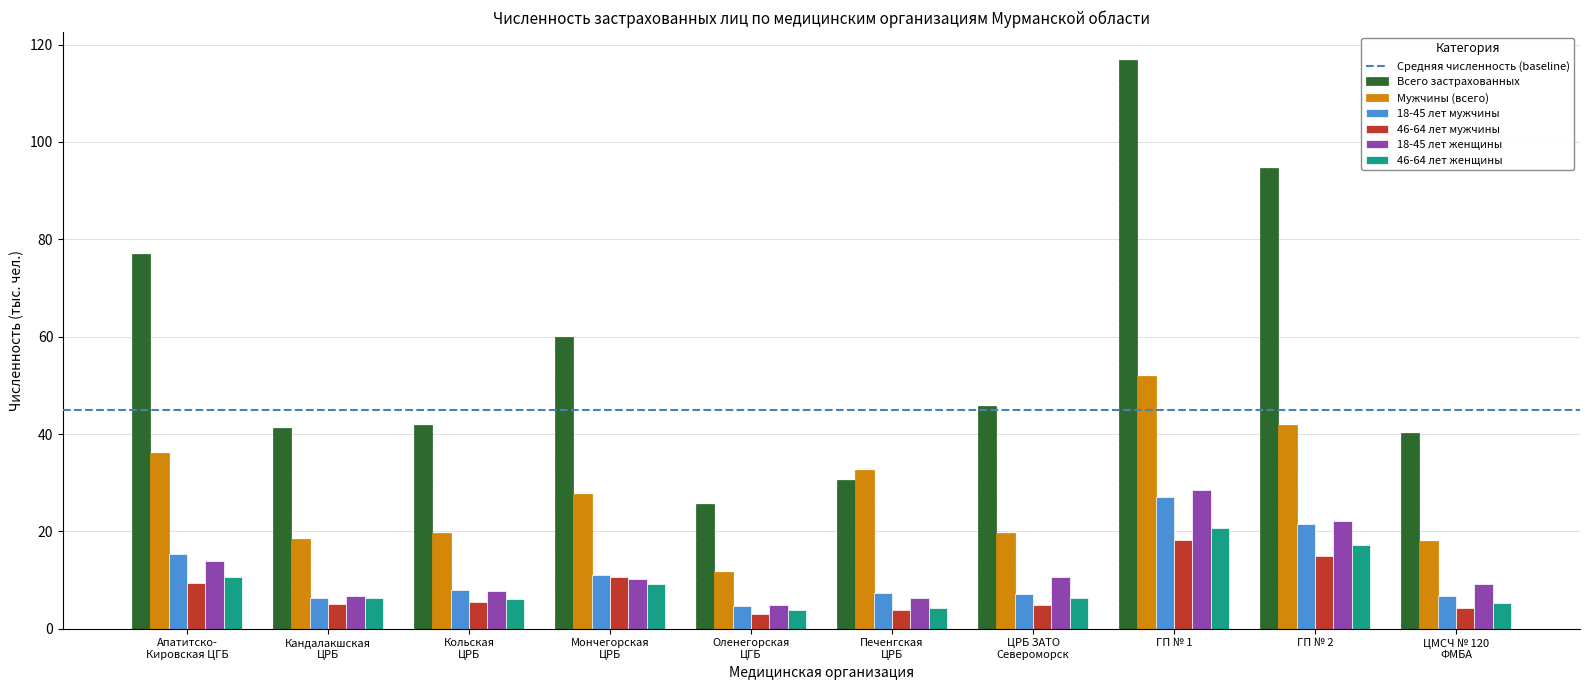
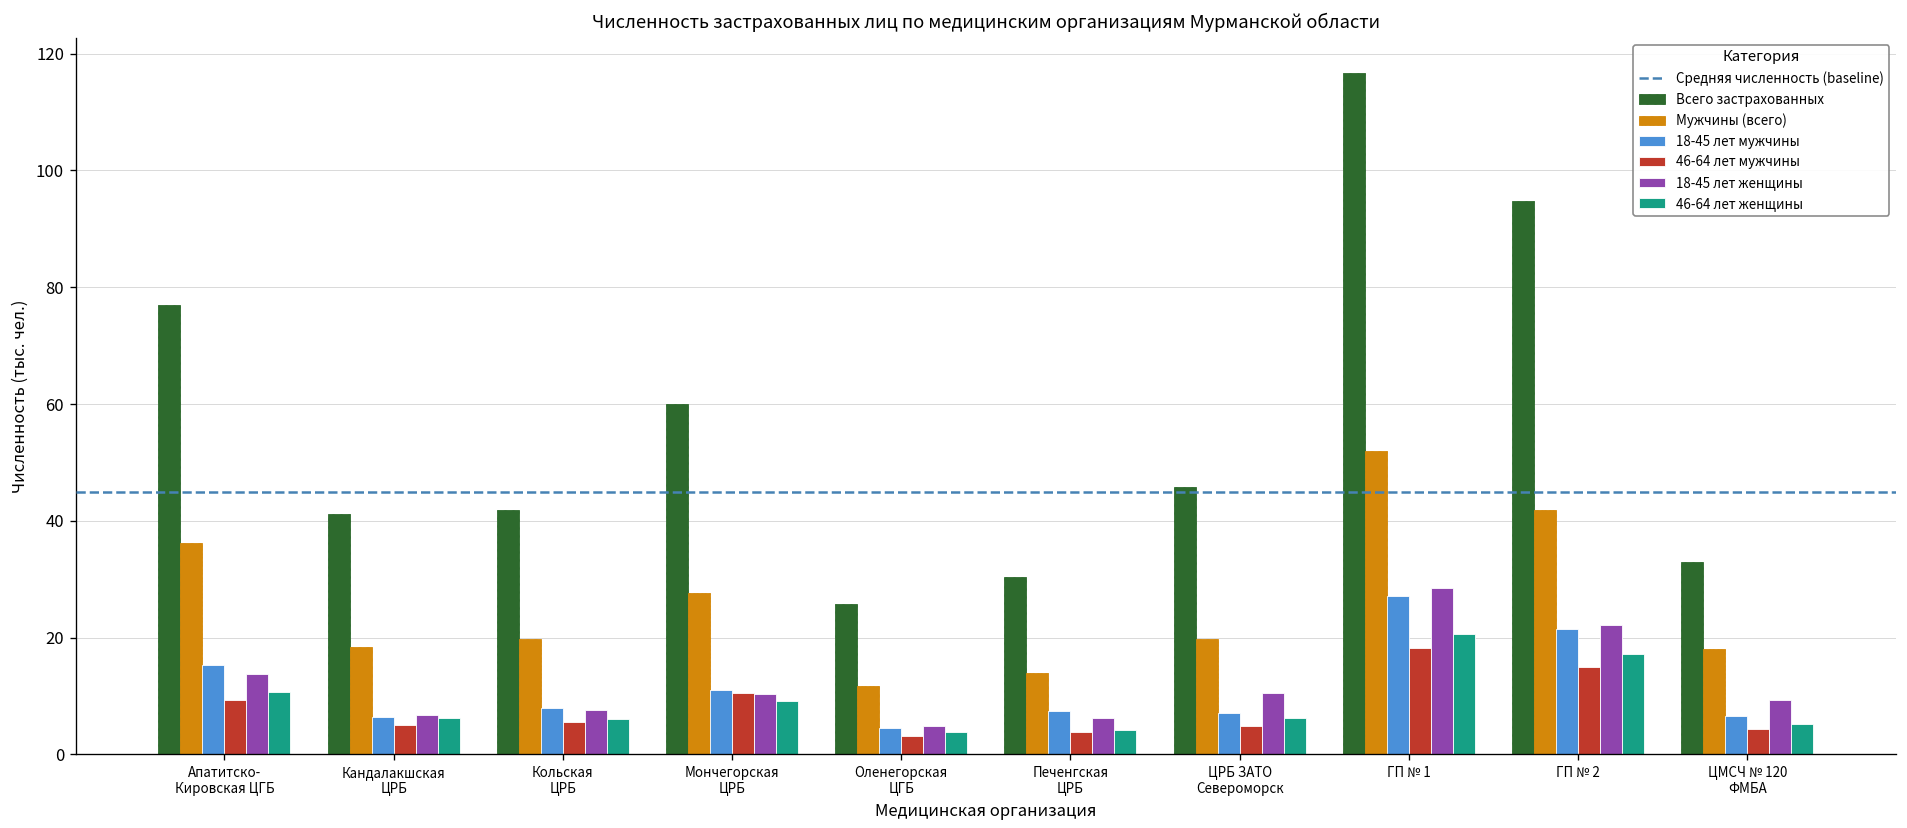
  {
    "Всего застрахованных": {
      "Апатитско- Кировская ЦГБ": 77,
      "Кандалакшская ЦРБ": 41,
      "Кольская ЦРБ": 42,
      "Мончегорская ЦРБ": 60,
      "Оленегорская ЦГБ": 26,
      "Печенгская ЦРБ": 30,
      "ЦРБ ЗАТО Североморск": 46,
      "ГП № 1": 117,
      "ГП № 2": 95,
-     "ЦМСЧ № 120 ФМБА": 40
+     "ЦМСЧ № 120 ФМБА": 33
    },
    "Мужчины (всего)": {
      "Апатитско- Кировская ЦГБ": 36,
      "Кандалакшская ЦРБ": 18,
      "Кольская ЦРБ": 20,
      "Мончегорская ЦРБ": 28,
      "Оленегорская ЦГБ": 12,
-     "Печенгская ЦРБ": 33,
+     "Печенгская ЦРБ": 14,
      "ЦРБ ЗАТО Североморск": 20,
      "ГП № 1": 52,
      "ГП № 2": 42,
      "ЦМСЧ № 120 ФМБА": 18
    },
    "18-45 лет мужчины": {
      "Апатитско- Кировская ЦГБ": 15,
      "Кандалакшская ЦРБ": 6,
      "Кольская ЦРБ": 8,
      "Мончегорская ЦРБ": 11,
      "Оленегорская ЦГБ": 5,
      "Печенгская ЦРБ": 7,
      "ЦРБ ЗАТО Североморск": 7,
      "ГП № 1": 27,
      "ГП № 2": 21,
      "ЦМСЧ № 120 ФМБА": 7
    },
    "46-64 лет мужчины": {
      "Апатитско- Кировская ЦГБ": 9,
      "Кандалакшская ЦРБ": 5,
      "Кольская ЦРБ": 6,
      "Мончегорская ЦРБ": 11,
      "Оленегорская ЦГБ": 3,
      "Печенгская ЦРБ": 4,
      "ЦРБ ЗАТО Североморск": 5,
      "ГП № 1": 18,
      "ГП № 2": 15,
      "ЦМСЧ № 120 ФМБА": 4
    },
    "18-45 лет женщины": {
      "Апатитско- Кировская ЦГБ": 14,
      "Кандалакшская ЦРБ": 7,
      "Кольская ЦРБ": 8,
      "Мончегорская ЦРБ": 10,
      "Оленегорская ЦГБ": 5,
      "Печенгская ЦРБ": 6,
      "ЦРБ ЗАТО Североморск": 11,
      "ГП № 1": 29,
      "ГП № 2": 22,
      "ЦМСЧ № 120 ФМБА": 9
    },
    "46-64 лет женщины": {
      "Апатитско- Кировская ЦГБ": 11,
      "Кандалакшская ЦРБ": 6,
      "Кольская ЦРБ": 6,
      "Мончегорская ЦРБ": 9,
      "Оленегорская ЦГБ": 4,
      "Печенгская ЦРБ": 4,
      "ЦРБ ЗАТО Североморск": 6,
      "ГП № 1": 21,
      "ГП № 2": 17,
      "ЦМСЧ № 120 ФМБА": 5
    }
  }
